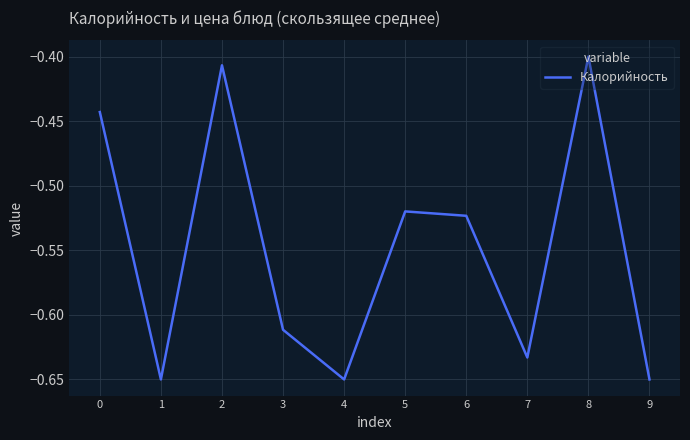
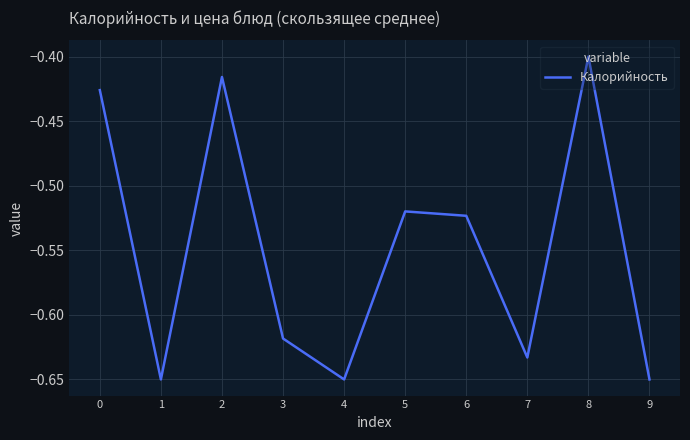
  {
-   "0": -0.443,
+   "0": -0.426,
    "1": -0.650,
-   "2": -0.407,
-   "3": -0.612,
+   "2": -0.416,
+   "3": -0.618,
    "4": -0.650,
    "5": -0.520,
    "6": -0.523,
    "7": -0.633,
    "9": -0.650
  }
